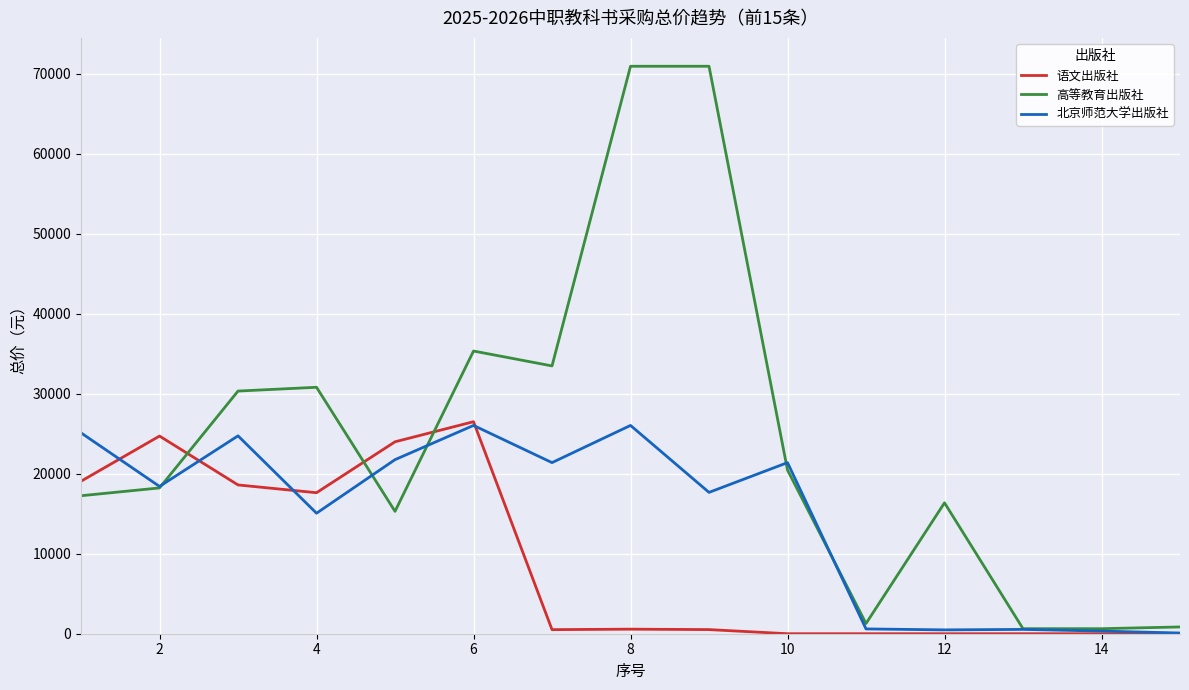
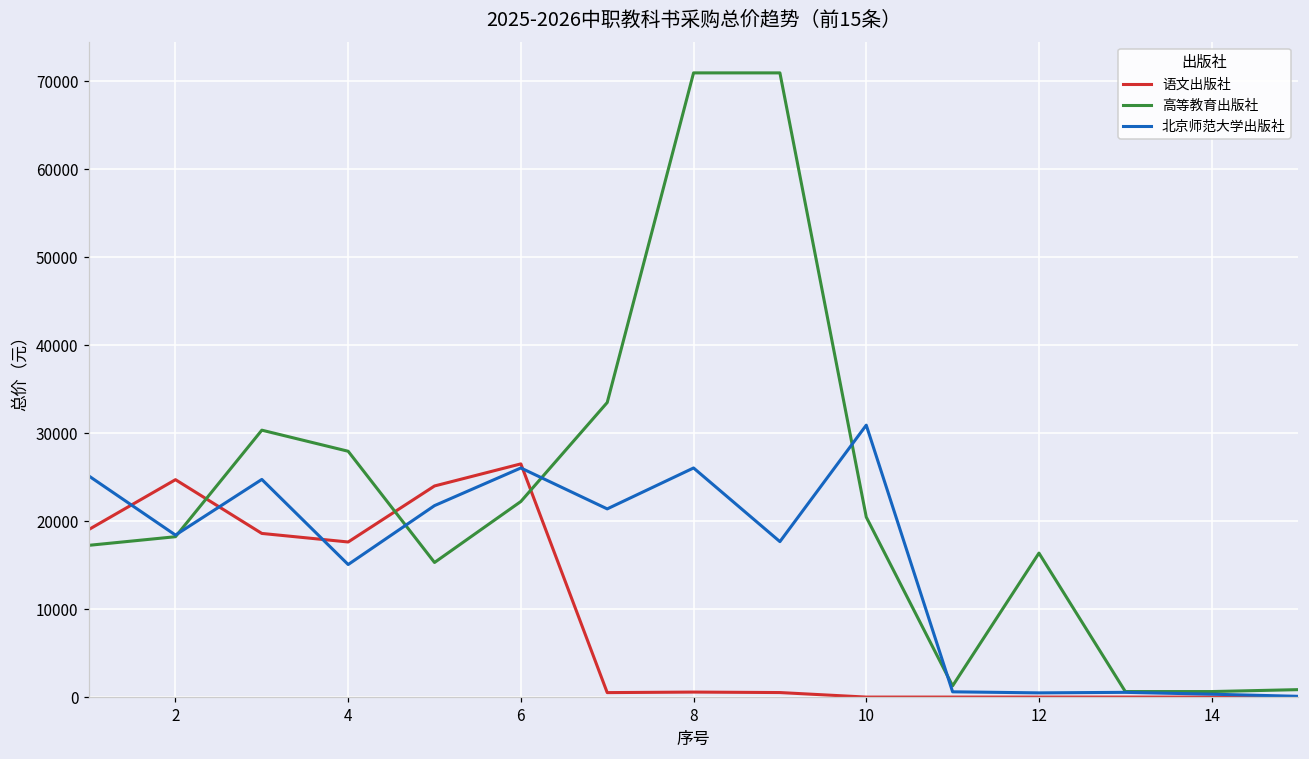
  {
    "语文出版社": {
      "2": 25000,
      "4": 18000,
      "6": 27000,
      "8": 1000,
      "10": 0,
      "12": 0,
      "14": 0
    },
    "高等教育出版社": {
-     "4": 31000,
-     "6": 35000,
+     "4": 28000,
+     "6": 22000,
      "8": 71000,
      "10": 20000,
      "12": 16000
    },
    "北京师范大学出版社": {
      "4": 15000,
      "6": 26000,
      "8": 26000,
-     "10": 21000,
+     "10": 31000,
      "12": 0
    }
  }
